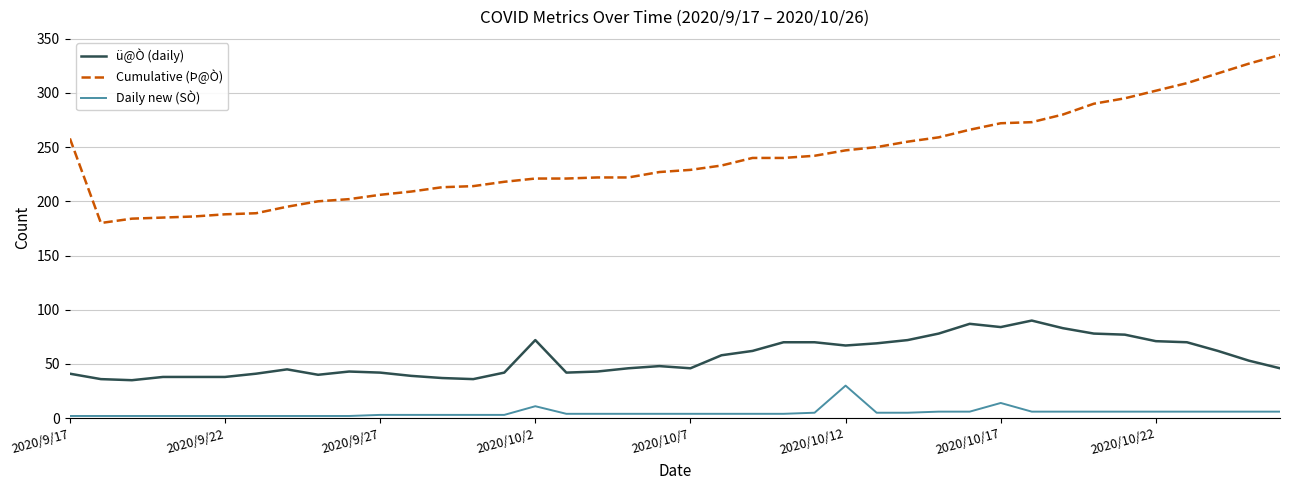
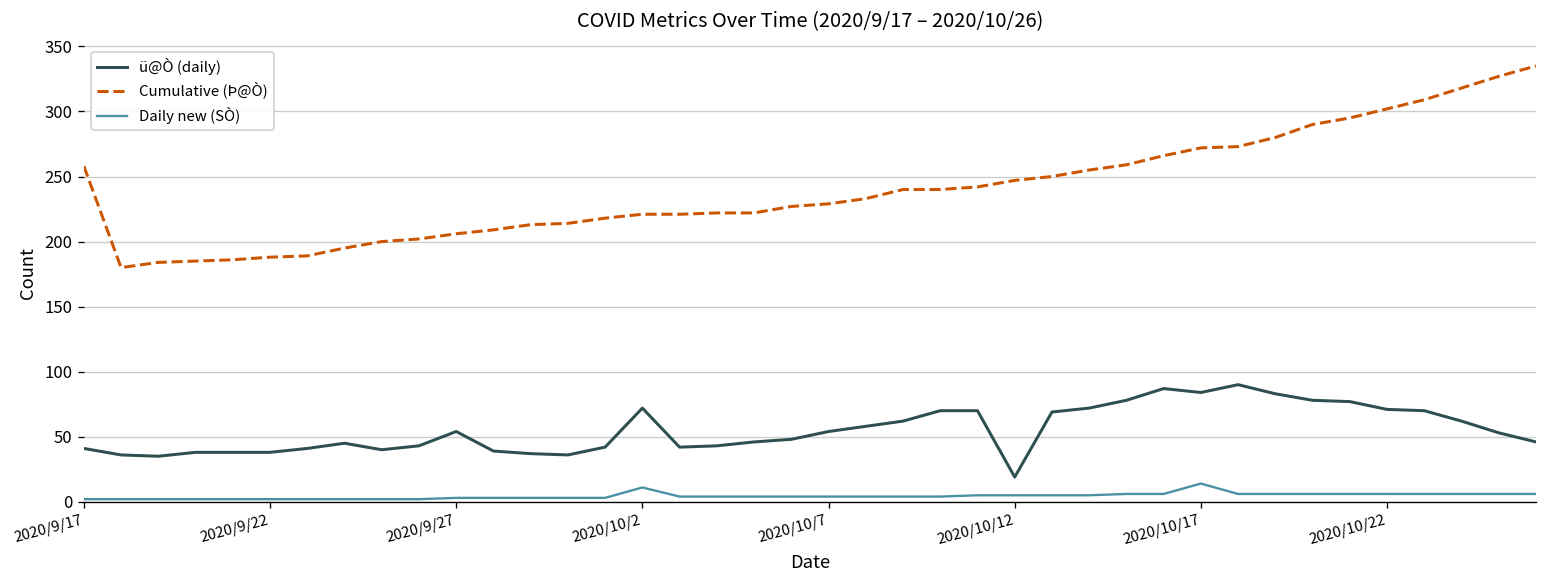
  {
    "ü@Ò (daily)": {
      "2020/9/17": 41,
      "2020/9/22": 38,
-     "2020/9/27": 42,
+     "2020/9/27": 54,
      "2020/10/2": 72,
-     "2020/10/7": 46,
-     "2020/10/12": 67,
+     "2020/10/7": 54,
+     "2020/10/12": 19,
      "2020/10/17": 84,
      "2020/10/22": 71
    },
    "Cumulative (Þ@Ò)": {
      "2020/9/17": 258,
      "2020/9/22": 188,
      "2020/9/27": 206,
      "2020/10/2": 221,
      "2020/10/7": 229,
      "2020/10/12": 247,
      "2020/10/17": 272,
      "2020/10/22": 302
    },
    "Daily new (SÒ)": {
      "2020/9/17": 2,
      "2020/9/22": 2,
      "2020/9/27": 3,
      "2020/10/2": 11,
      "2020/10/7": 4,
-     "2020/10/12": 30,
+     "2020/10/12": 5,
      "2020/10/17": 14,
      "2020/10/22": 6
    }
  }
